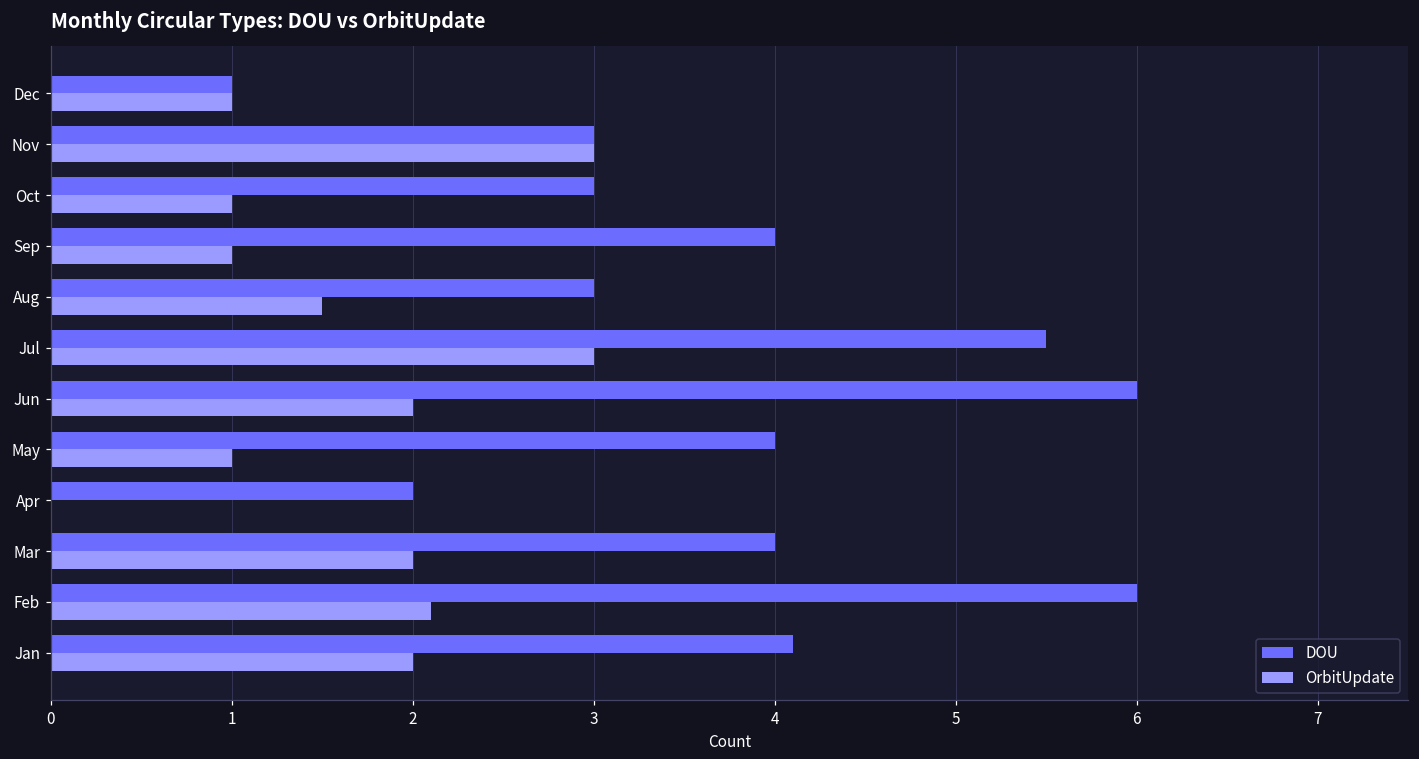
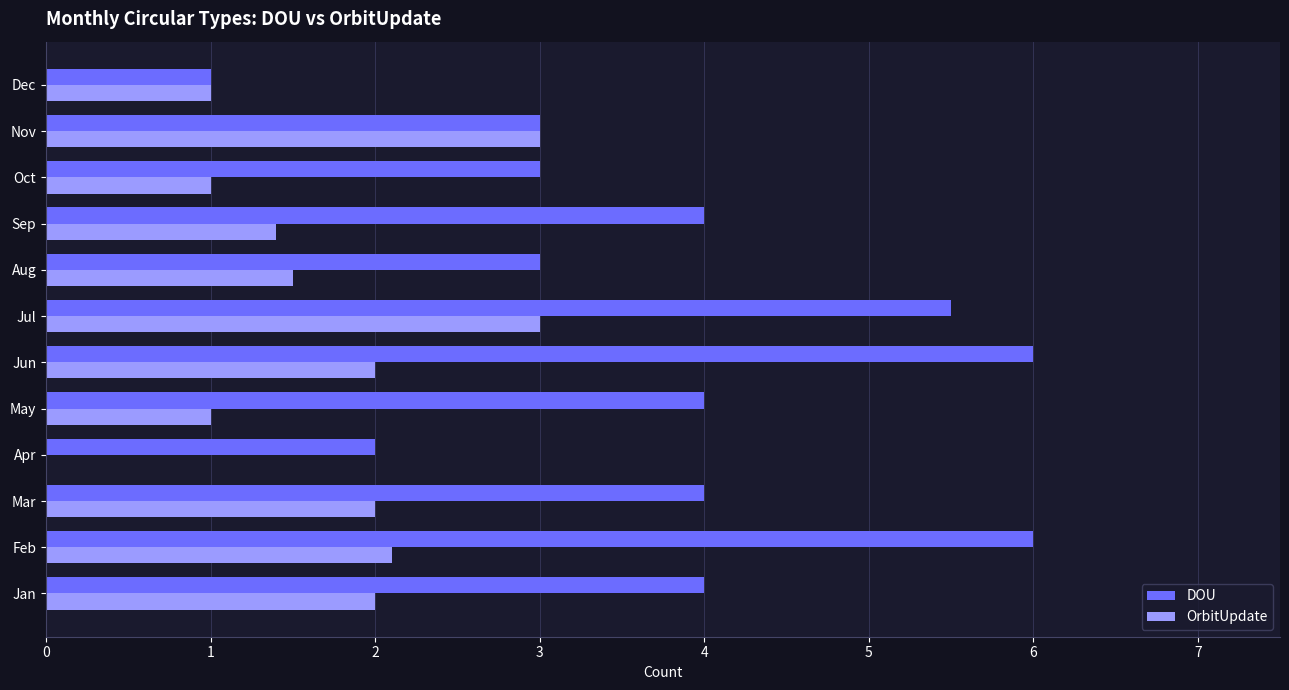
  {
    "DOU": {
      "Dec": 1.0,
      "Nov": 3.0,
      "Oct": 3.0,
      "Sep": 4.0,
      "Aug": 3.0,
      "Jul": 5.5,
      "Jun": 6.0,
      "May": 4.0,
      "Apr": 2.0,
      "Mar": 4.0,
      "Feb": 6.0,
-     "Jan": 4.1
+     "Jan": 4.0
    },
    "OrbitUpdate": {
      "Dec": 1.0,
      "Nov": 3.0,
      "Oct": 1.0,
-     "Sep": 1.0,
+     "Sep": 1.4,
      "Aug": 1.5,
      "Jul": 3.0,
      "Jun": 2.0,
      "May": 1.0,
      "Apr": 0.0,
      "Mar": 2.0,
      "Feb": 2.1,
      "Jan": 2.0
    }
  }
